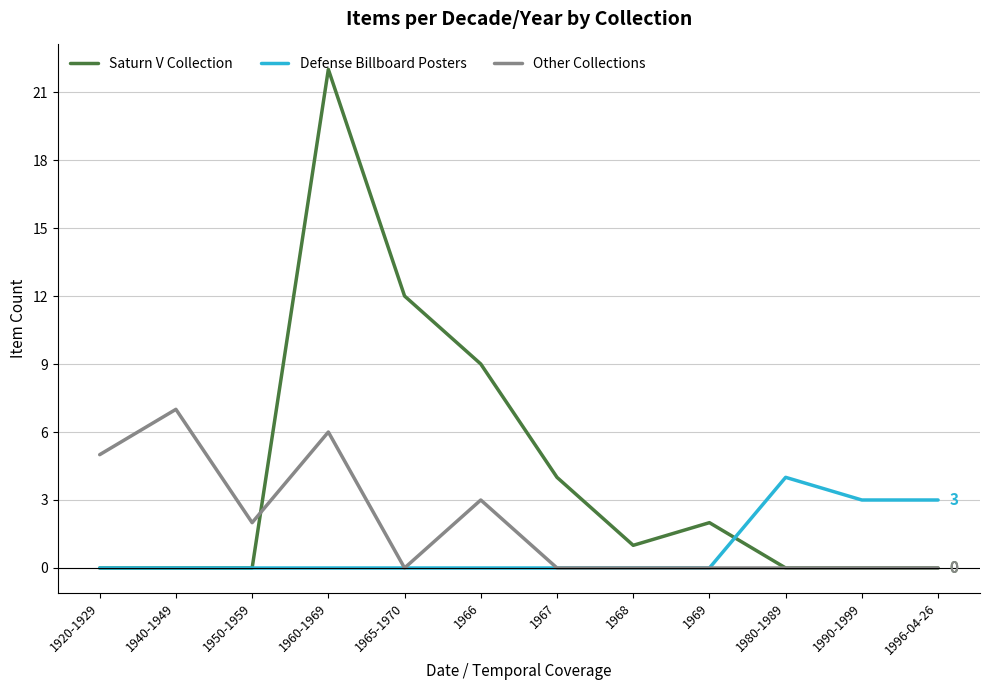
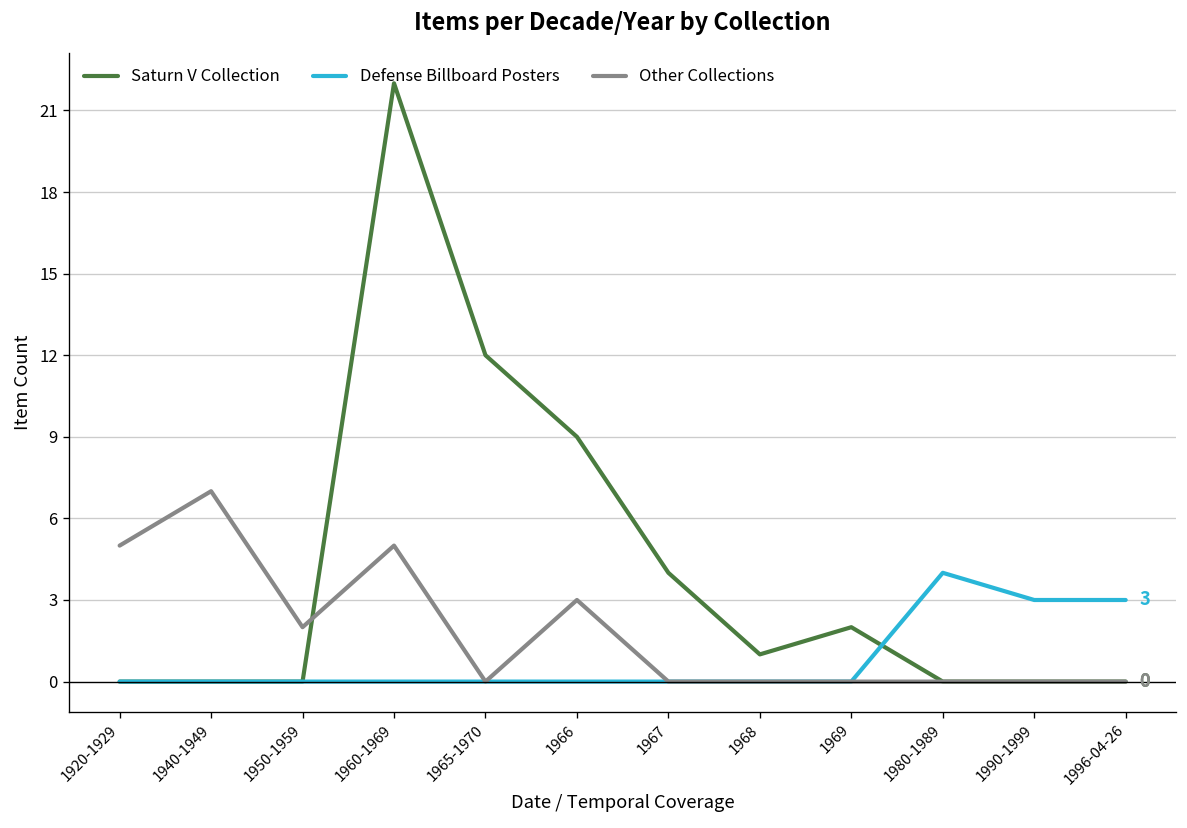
  {
    "Saturn V Collection": {
      "1960-1969": 22,
      "1965-1970": 12,
      "1966": 9,
      "1967": 4,
      "1968": 1,
      "1969": 2
    },
    "Defense Billboard Posters": {
      "1996-04-26": 3
    },
    "Other Collections": {
      "1920-1929": 5,
      "1940-1949": 7,
      "1950-1959": 2,
-     "1960-1969": 6,
+     "1960-1969": 5,
      "1966": 3
    }
  }
